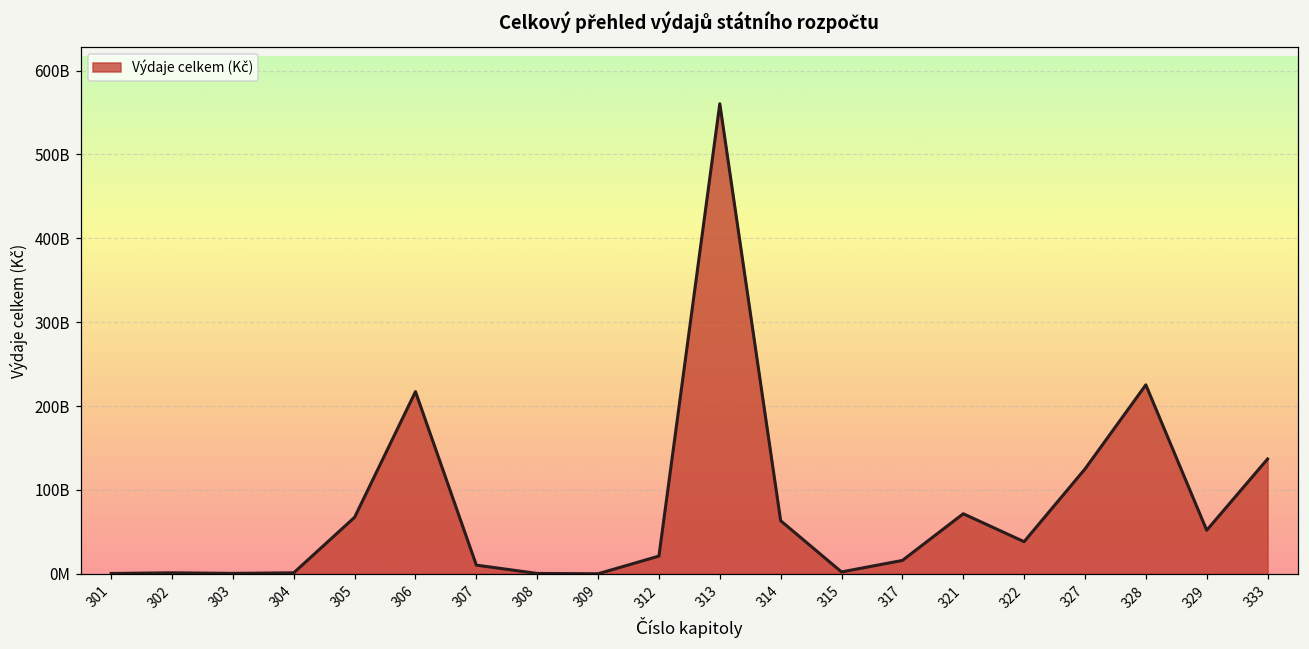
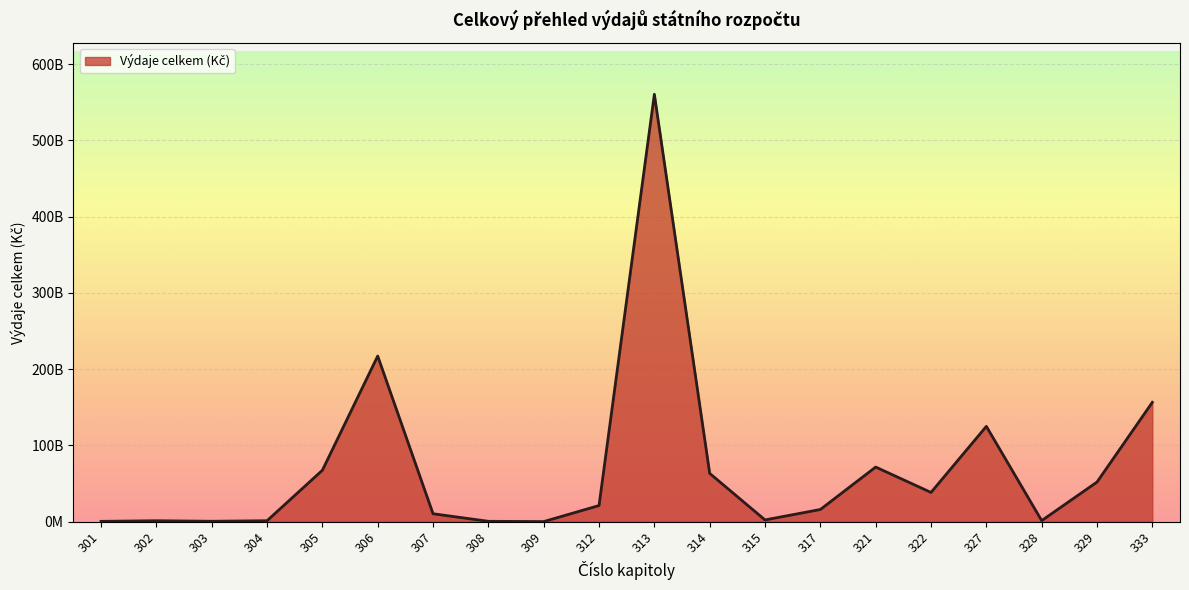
  {
    "301": 0,
    "302": 0,
    "303": 0,
    "304": 0,
    "305": 70000000000,
    "306": 220000000000,
    "307": 10000000000,
    "308": 0,
    "309": 0,
    "312": 20000000000,
    "313": 560000000000,
    "314": 60000000000,
    "315": 0,
    "317": 20000000000,
    "321": 70000000000,
    "322": 40000000000,
    "327": 130000000000,
-   "328": 230000000000,
+   "328": 0,
    "329": 50000000000,
-   "333": 140000000000
+   "333": 160000000000
  }
